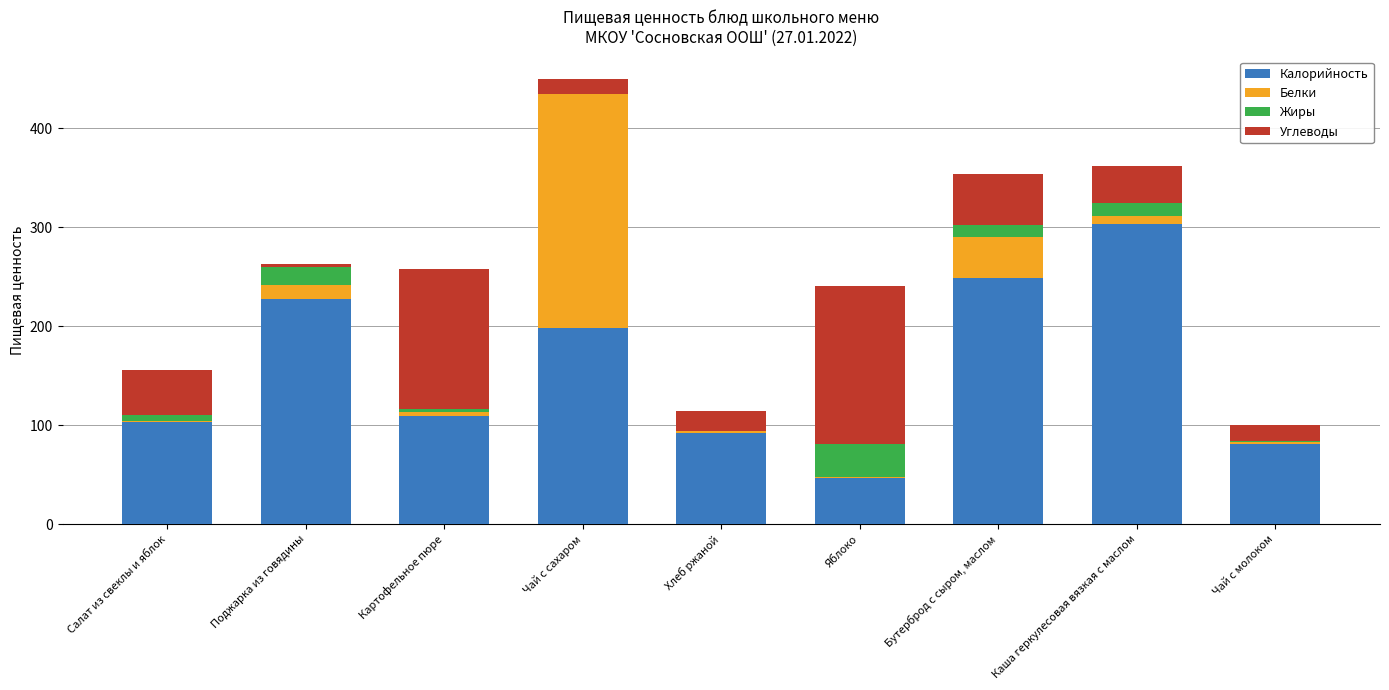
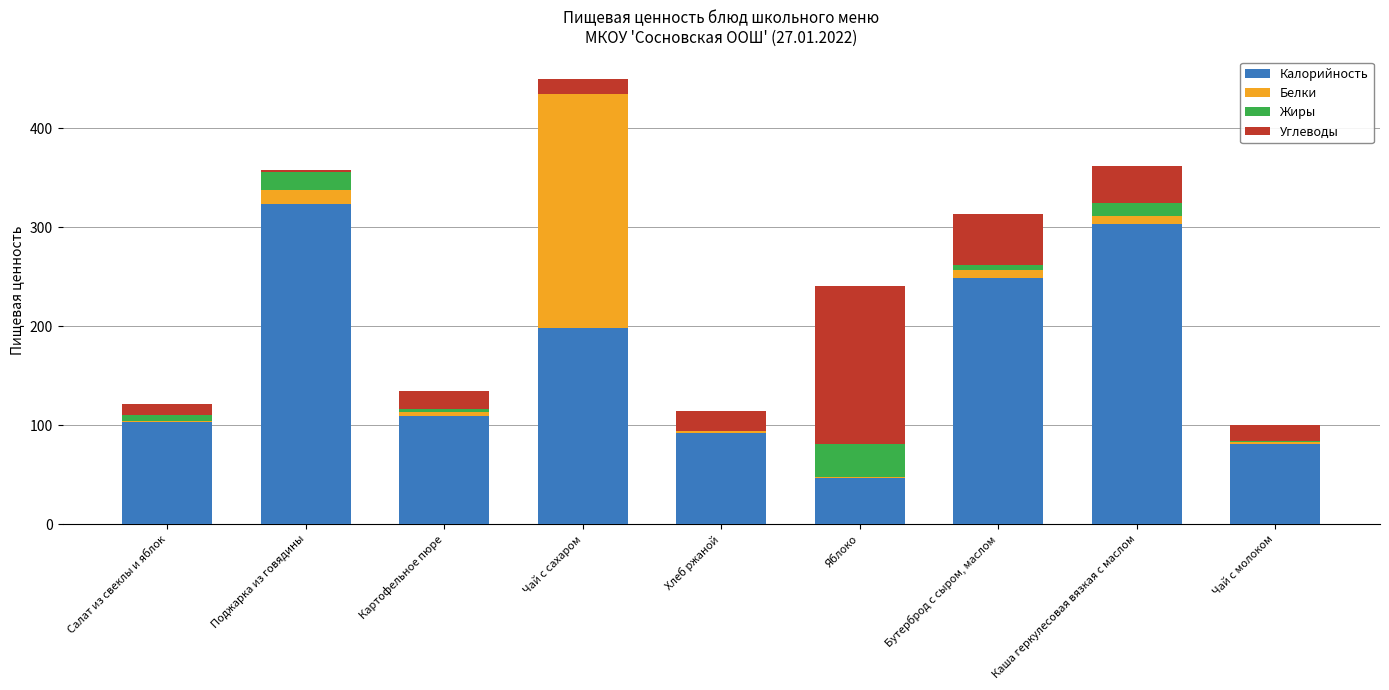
  {
    "Калорийность": {
      "Салат из свеклы и яблок": 100,
-     "Поджарка из говядины": 230,
+     "Поджарка из говядины": 320,
      "Картофельное пюре": 110,
      "Чай с сахаром": 200,
      "Хлеб ржаной": 90,
      "Яблоко": 50,
      "Бутерброд с сыром, маслом": 250,
      "Каша геркулесовая вязкая с маслом": 300,
      "Чай с молоком": 80
    },
    "Белки": {
      "Поджарка из говядины": 10,
      "Картофельное пюре": 0,
      "Чай с сахаром": 240,
-     "Бутерброд с сыром, маслом": 40,
+     "Бутерброд с сыром, маслом": 10,
      "Каша геркулесовая вязкая с маслом": 10
    },
    "Жиры": {
      "Салат из свеклы и яблок": 10,
      "Поджарка из говядины": 20,
      "Хлеб ржаной": 0,
      "Яблоко": 30,
-     "Бутерброд с сыром, маслом": 10,
+     "Бутерброд с сыром, маслом": 0,
      "Каша геркулесовая вязкая с маслом": 10
    },
    "Углеводы": {
-     "Салат из свеклы и яблок": 50,
+     "Салат из свеклы и яблок": 10,
      "Поджарка из говядины": 0,
-     "Картофельное пюре": 140,
+     "Картофельное пюре": 20,
      "Чай с сахаром": 20,
      "Хлеб ржаной": 20,
      "Яблоко": 160,
      "Бутерброд с сыром, маслом": 50,
      "Каша геркулесовая вязкая с маслом": 40,
      "Чай с молоком": 20
    }
  }
